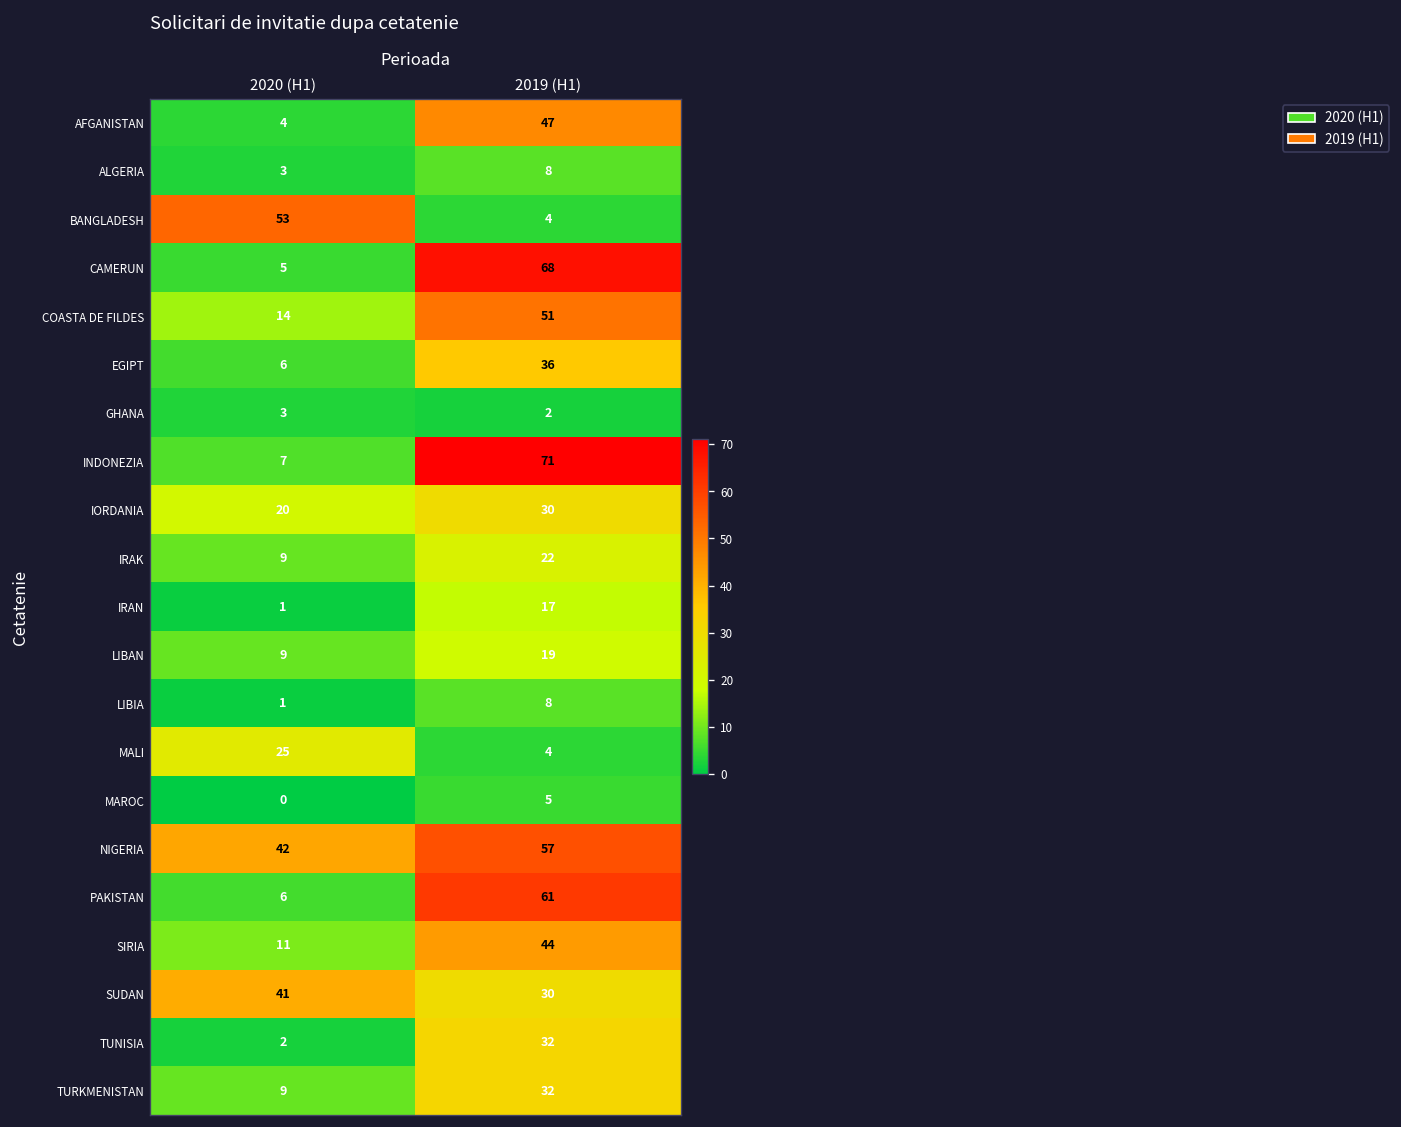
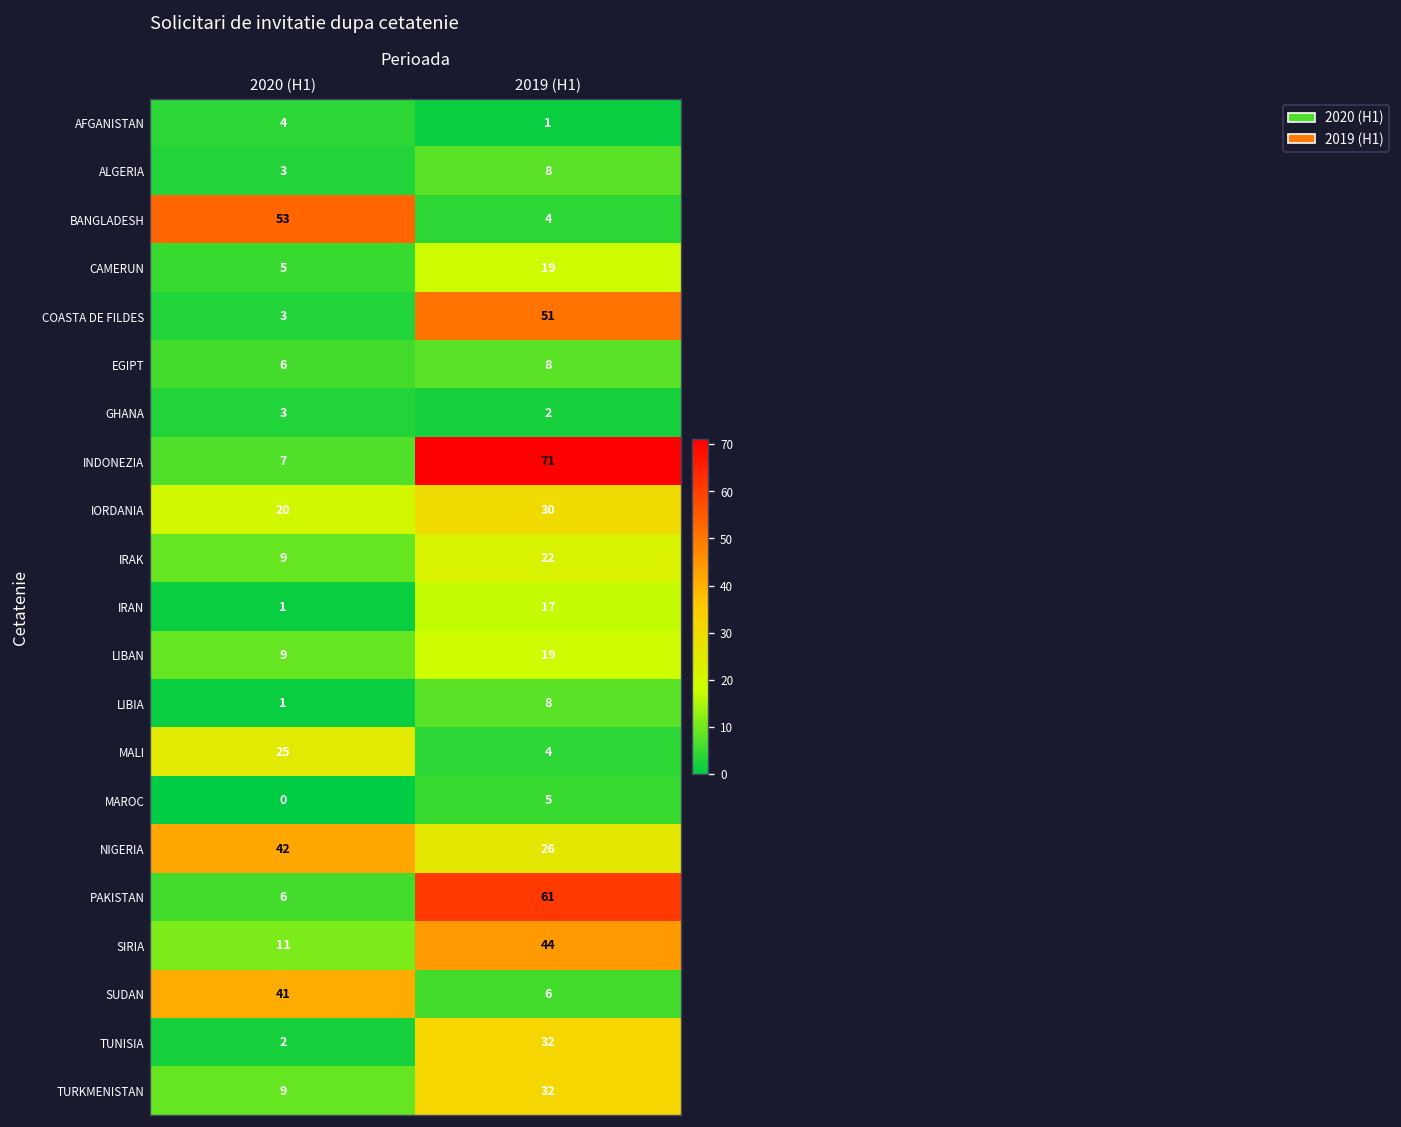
  {
    "AFGANISTAN": {
      "2020 (H1)": 4,
-     "2019 (H1)": 47
+     "2019 (H1)": 1
    },
    "ALGERIA": {
      "2020 (H1)": 3,
      "2019 (H1)": 8
    },
    "BANGLADESH": {
      "2020 (H1)": 53,
      "2019 (H1)": 4
    },
    "CAMERUN": {
      "2020 (H1)": 5,
-     "2019 (H1)": 68
+     "2019 (H1)": 19
    },
    "COASTA DE FILDES": {
-     "2020 (H1)": 14,
+     "2020 (H1)": 3,
      "2019 (H1)": 51
    },
    "EGIPT": {
      "2020 (H1)": 6,
-     "2019 (H1)": 36
+     "2019 (H1)": 8
    },
    "GHANA": {
      "2020 (H1)": 3,
      "2019 (H1)": 2
    },
    "INDONEZIA": {
      "2020 (H1)": 7,
      "2019 (H1)": 71
    },
    "IORDANIA": {
      "2020 (H1)": 20,
      "2019 (H1)": 30
    },
    "IRAK": {
      "2020 (H1)": 9,
      "2019 (H1)": 22
    },
    "IRAN": {
      "2020 (H1)": 1,
      "2019 (H1)": 17
    },
    "LIBAN": {
      "2020 (H1)": 9,
      "2019 (H1)": 19
    },
    "LIBIA": {
      "2020 (H1)": 1,
      "2019 (H1)": 8
    },
    "MALI": {
      "2020 (H1)": 25,
      "2019 (H1)": 4
    },
    "MAROC": {
      "2020 (H1)": 0,
      "2019 (H1)": 5
    },
    "NIGERIA": {
      "2020 (H1)": 42,
-     "2019 (H1)": 57
+     "2019 (H1)": 26
    },
    "PAKISTAN": {
      "2020 (H1)": 6,
      "2019 (H1)": 61
    },
    "SIRIA": {
      "2020 (H1)": 11,
      "2019 (H1)": 44
    },
    "SUDAN": {
      "2020 (H1)": 41,
-     "2019 (H1)": 30
+     "2019 (H1)": 6
    },
    "TUNISIA": {
      "2020 (H1)": 2,
      "2019 (H1)": 32
    },
    "TURKMENISTAN": {
      "2020 (H1)": 9,
      "2019 (H1)": 32
    }
  }
